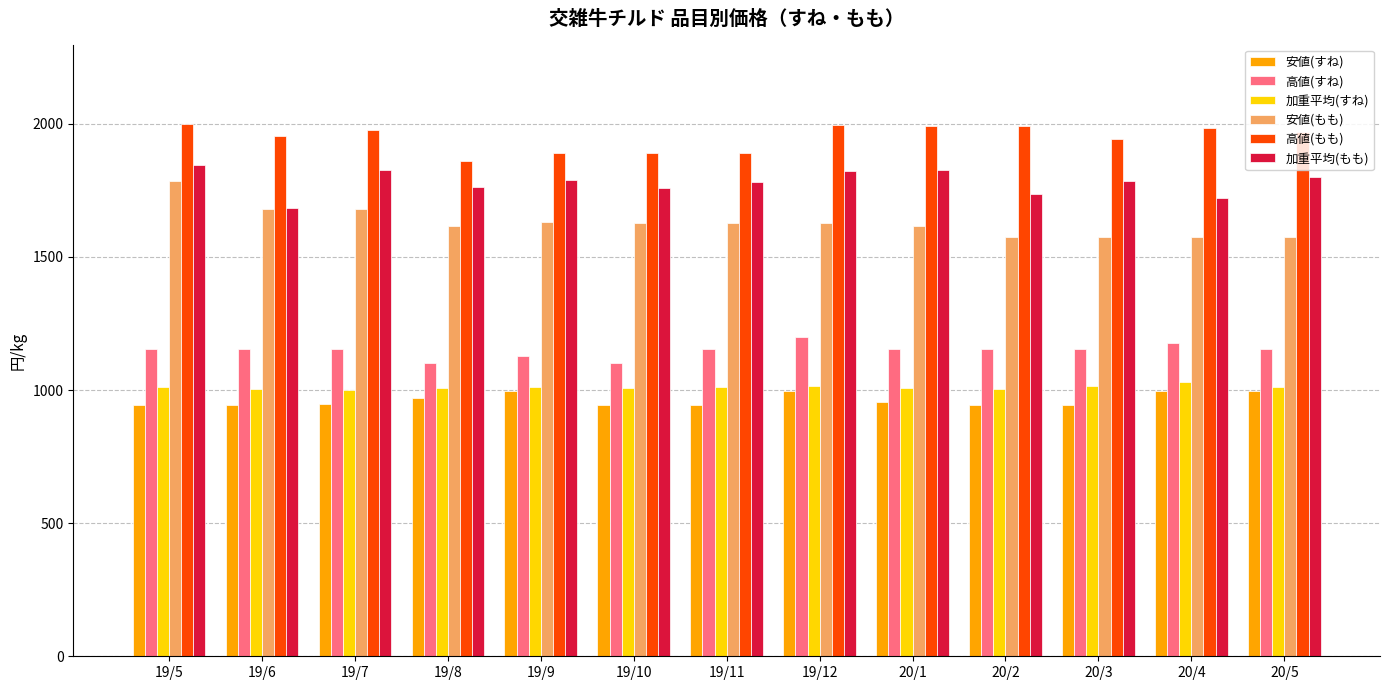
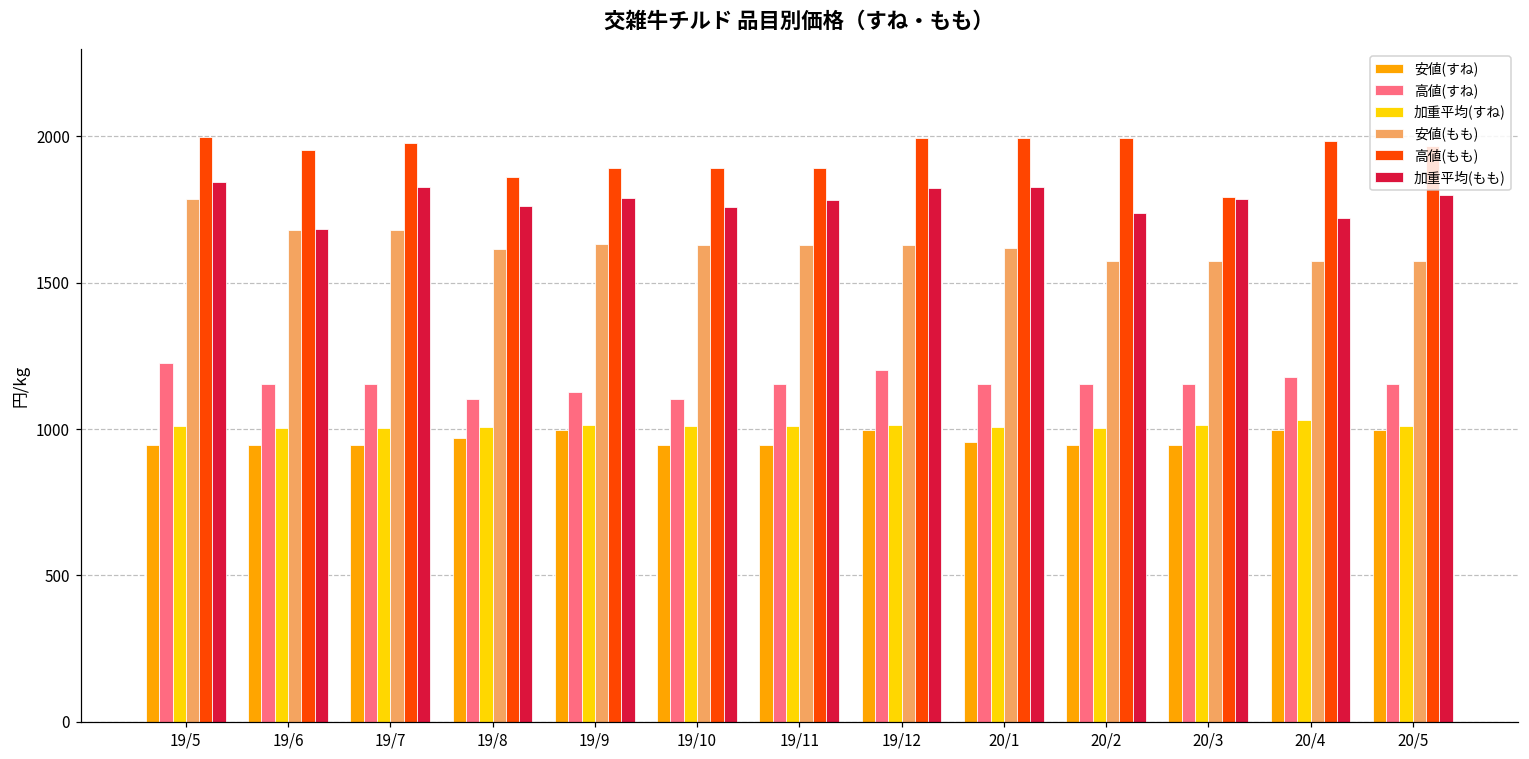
  {
    "高値(すね)": {
-     "19/5": 1160,
+     "19/5": 1230,
      "19/6": 1160,
      "19/7": 1160,
      "19/8": 1100,
      "19/9": 1130,
      "19/10": 1100,
      "19/11": 1160,
      "19/12": 1200,
      "20/1": 1160,
      "20/2": 1160,
      "20/3": 1160,
      "20/4": 1180,
      "20/5": 1160
    },
    "安値(もも)": {
      "19/5": 1790,
      "19/6": 1680,
      "19/7": 1680,
      "19/8": 1620,
      "19/9": 1630,
      "19/10": 1630,
      "19/11": 1630,
      "19/12": 1630,
      "20/1": 1620,
      "20/2": 1580,
      "20/3": 1580,
      "20/4": 1580,
      "20/5": 1580
    },
    "高値(もも)": {
      "19/5": 2000,
      "19/6": 1950,
      "19/7": 1980,
      "19/8": 1860,
      "19/9": 1890,
      "19/10": 1890,
      "19/11": 1890,
      "19/12": 2000,
      "20/1": 1990,
      "20/2": 1990,
-     "20/3": 1940,
+     "20/3": 1790,
      "20/4": 1980
    },
    "加重平均(もも)": {
      "19/5": 1850,
      "19/6": 1680,
      "19/7": 1830,
      "19/8": 1760,
      "19/9": 1790,
      "19/10": 1760,
      "19/11": 1780,
      "19/12": 1820,
      "20/1": 1830,
      "20/2": 1740,
      "20/3": 1790,
      "20/4": 1720,
      "20/5": 1800
    }
  }
